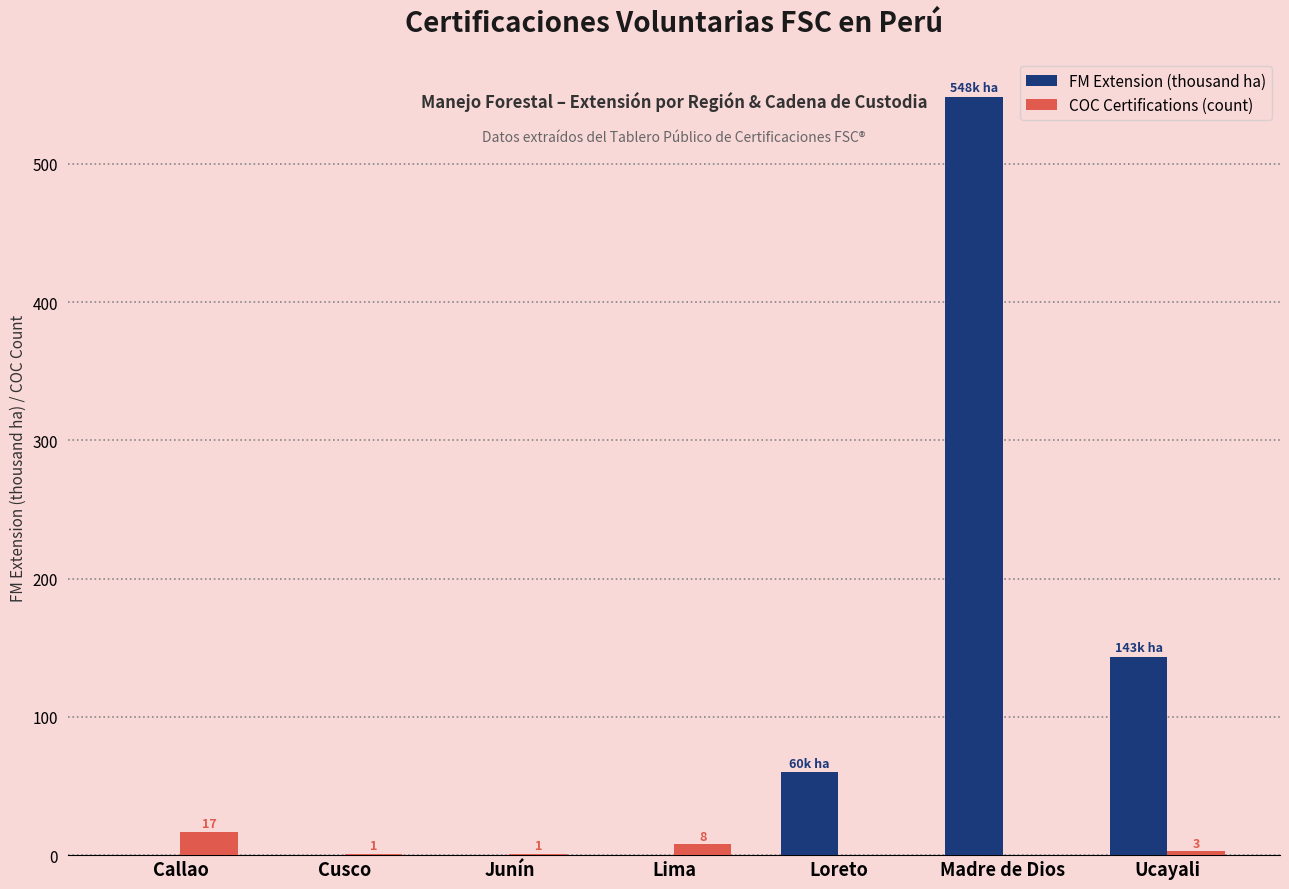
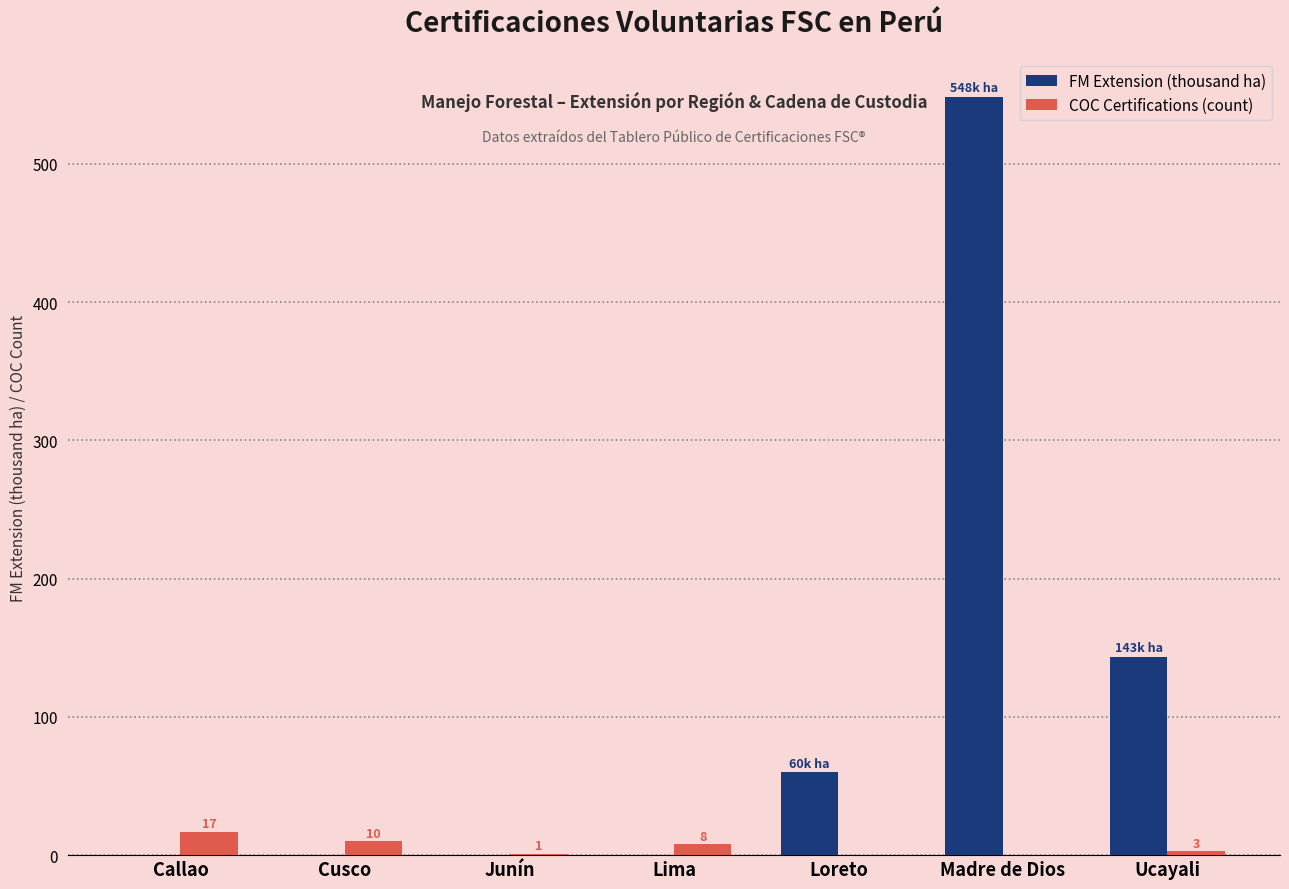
  {
    "FM Extension (thousand ha)": {
      "Loreto": "60k",
      "Madre de Dios": "548k",
      "Ucayali": "143k"
    },
    "COC Certifications (count)": {
      "Callao": "17",
-     "Cusco": "1",
+     "Cusco": "10",
      "Junín": "1",
      "Lima": "8",
      "Ucayali": "3"
    }
  }
